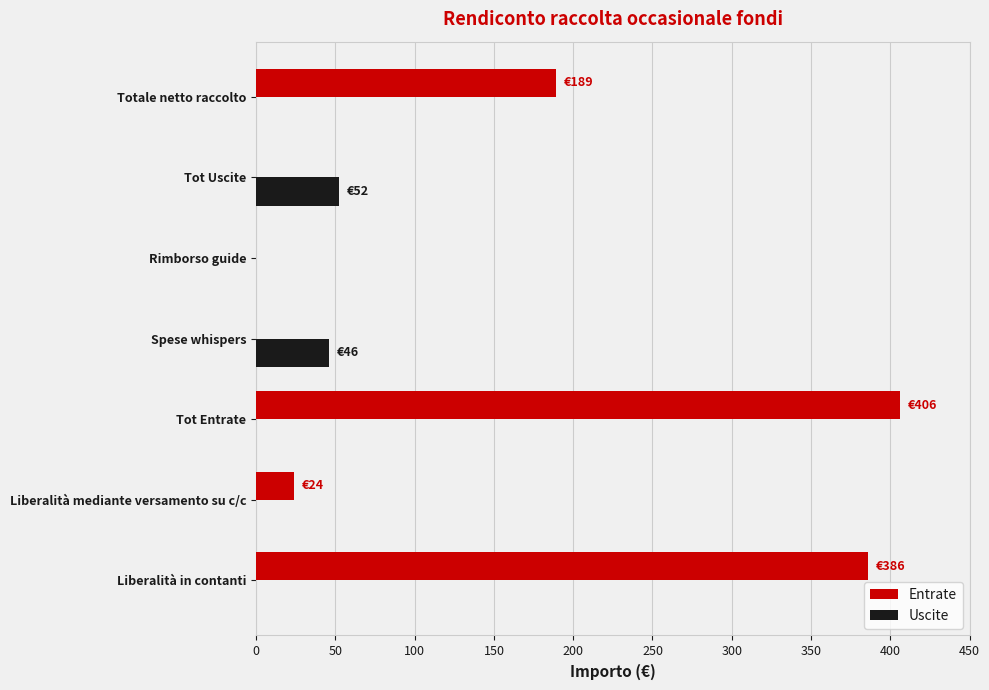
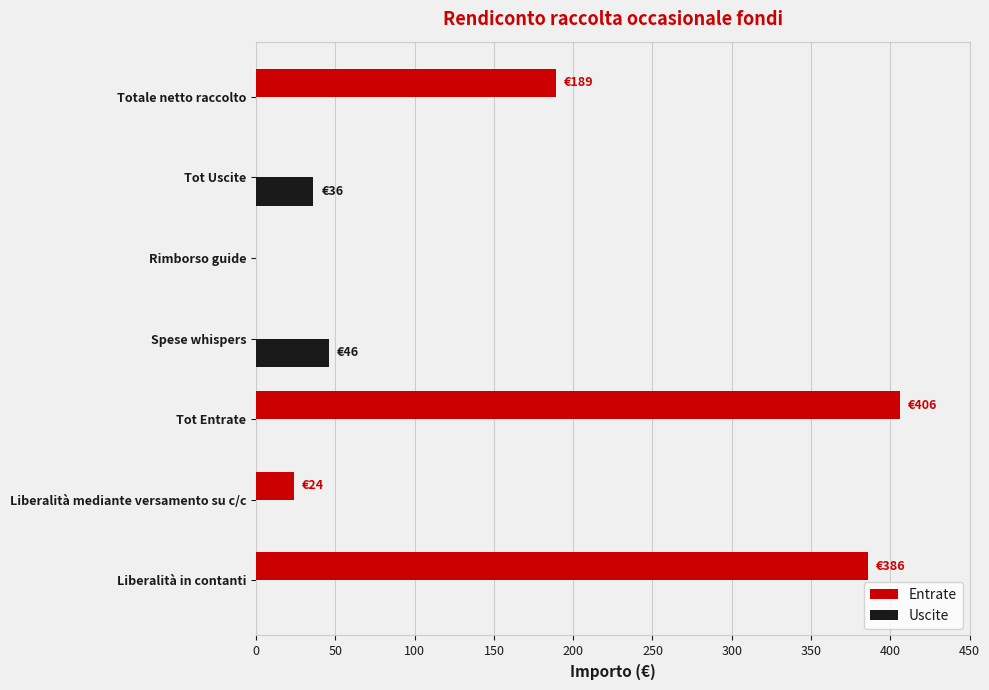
  {
    "Entrate": {
      "Totale netto raccolto": "€189",
      "Tot Entrate": "€406",
      "Liberalità mediante versamento su c/c": "€24",
      "Liberalità in contanti": "€386"
    },
    "Uscite": {
-     "Tot Uscite": "€52",
+     "Tot Uscite": "€36",
      "Spese whispers": "€46"
    }
  }
